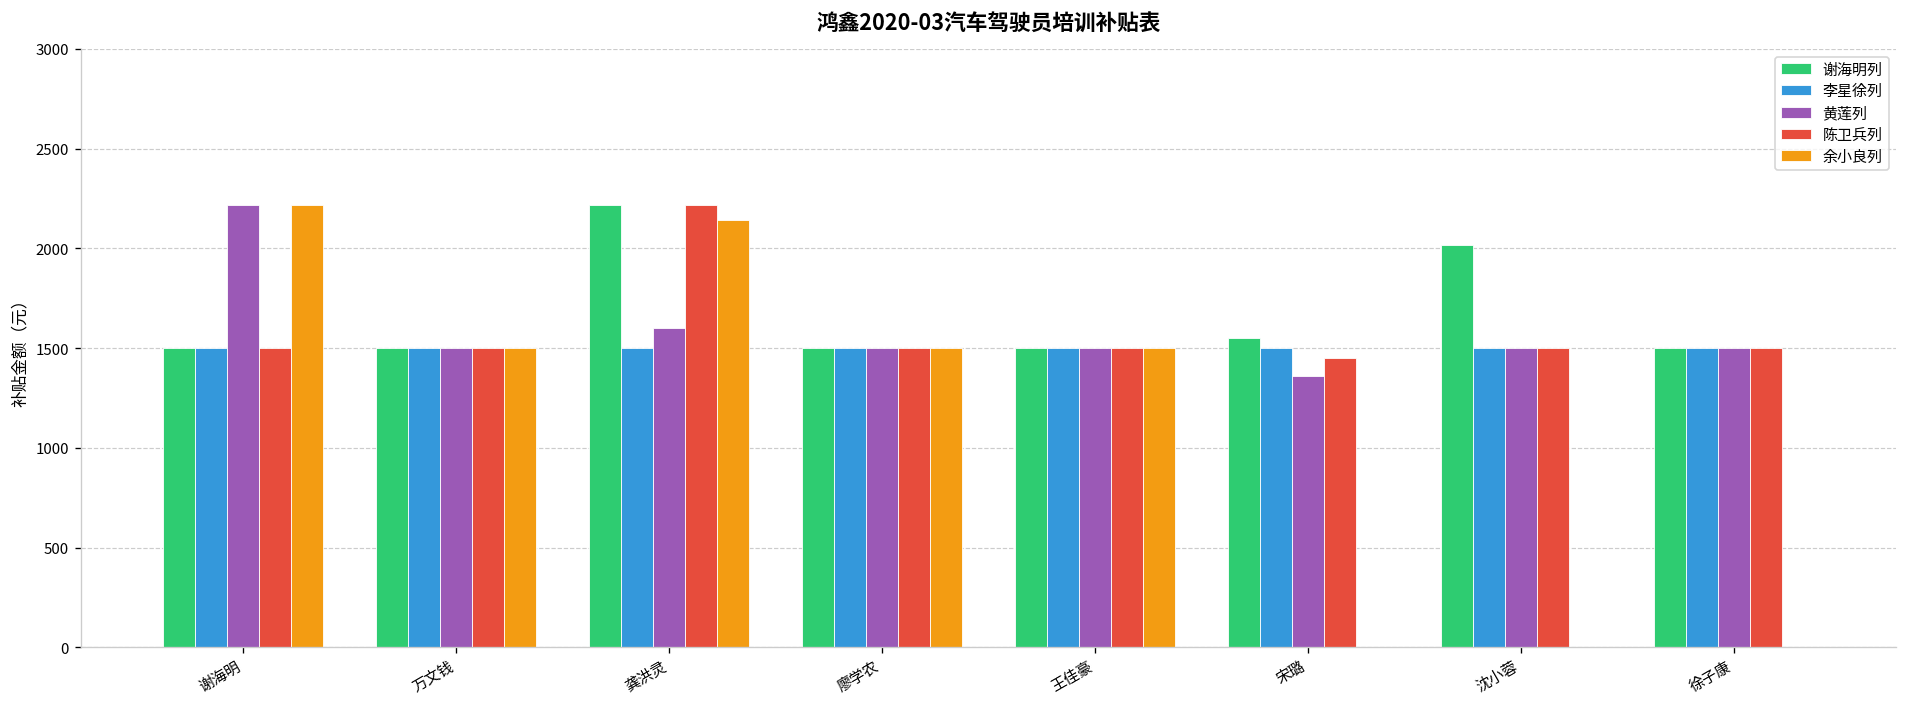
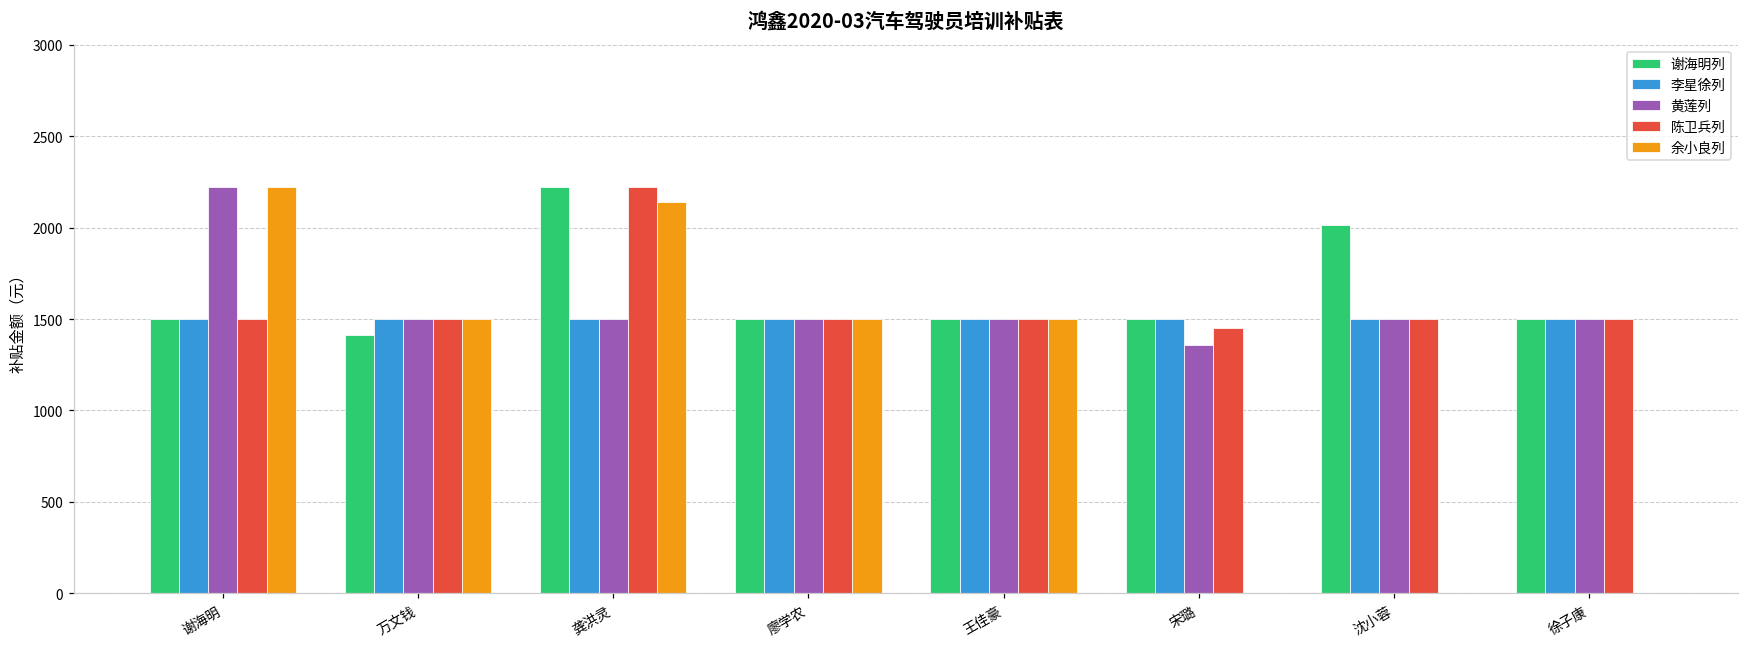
  {
    "谢海明列": {
      "谢海明": 1500,
-     "万文钱": 1500,
+     "万文钱": 1410,
      "龚洪灵": 2220,
      "廖学农": 1500,
      "王佳豪": 1500,
-     "宋璐": 1550,
+     "宋璐": 1500,
      "沈小蓉": 2020,
      "徐子康": 1500
    },
    "李星徐列": {
      "谢海明": 1500,
      "万文钱": 1500,
      "龚洪灵": 1500,
      "廖学农": 1500,
      "王佳豪": 1500,
      "宋璐": 1500,
      "沈小蓉": 1500,
      "徐子康": 1500
    },
    "黄莲列": {
      "谢海明": 2220,
      "万文钱": 1500,
-     "龚洪灵": 1600,
+     "龚洪灵": 1500,
      "廖学农": 1500,
      "王佳豪": 1500,
      "宋璐": 1360,
      "沈小蓉": 1500,
      "徐子康": 1500
    },
    "陈卫兵列": {
      "谢海明": 1500,
      "万文钱": 1500,
      "龚洪灵": 2220,
      "廖学农": 1500,
      "王佳豪": 1500,
      "宋璐": 1450,
      "沈小蓉": 1500,
      "徐子康": 1500
    },
    "余小良列": {
      "谢海明": 2220,
      "万文钱": 1500,
      "龚洪灵": 2140,
      "廖学农": 1500,
      "王佳豪": 1500,
      "宋璐": 0,
      "沈小蓉": 0,
      "徐子康": 0
    }
  }
